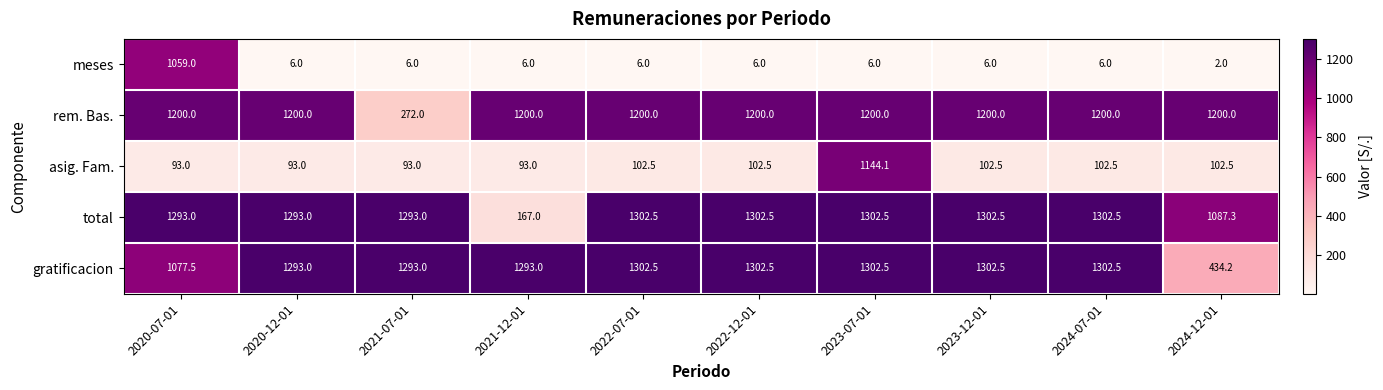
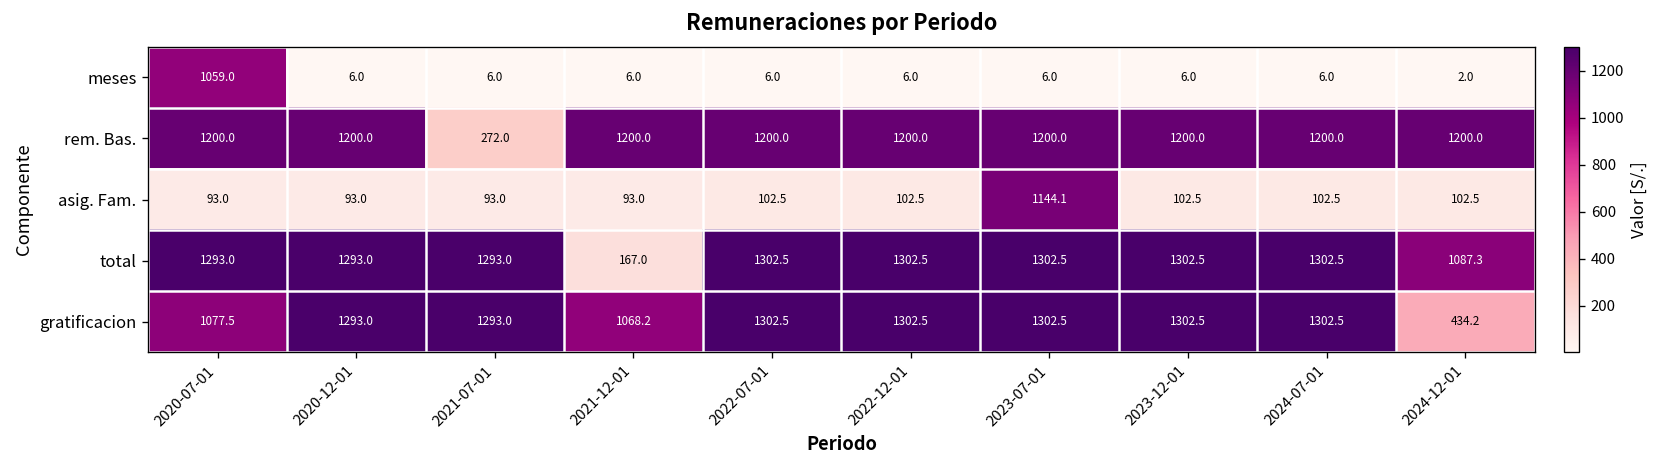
  {
    "meses": {
      "2020-07-01": 1059.0,
      "2020-12-01": 6.0,
      "2021-07-01": 6.0,
      "2021-12-01": 6.0,
      "2022-07-01": 6.0,
      "2022-12-01": 6.0,
      "2023-07-01": 6.0,
      "2023-12-01": 6.0,
      "2024-07-01": 6.0,
      "2024-12-01": 2.0
    },
    "rem. Bas.": {
      "2020-07-01": 1200.0,
      "2020-12-01": 1200.0,
      "2021-07-01": 272.0,
      "2021-12-01": 1200.0,
      "2022-07-01": 1200.0,
      "2022-12-01": 1200.0,
      "2023-07-01": 1200.0,
      "2023-12-01": 1200.0,
      "2024-07-01": 1200.0,
      "2024-12-01": 1200.0
    },
    "asig. Fam.": {
      "2020-07-01": 93.0,
      "2020-12-01": 93.0,
      "2021-07-01": 93.0,
      "2021-12-01": 93.0,
      "2022-07-01": 102.5,
      "2022-12-01": 102.5,
      "2023-07-01": 1144.1,
      "2023-12-01": 102.5,
      "2024-07-01": 102.5,
      "2024-12-01": 102.5
    },
    "total": {
      "2020-07-01": 1293.0,
      "2020-12-01": 1293.0,
      "2021-07-01": 1293.0,
      "2021-12-01": 167.0,
      "2022-07-01": 1302.5,
      "2022-12-01": 1302.5,
      "2023-07-01": 1302.5,
      "2023-12-01": 1302.5,
      "2024-07-01": 1302.5,
      "2024-12-01": 1087.3
    },
    "gratificacion": {
      "2020-07-01": 1077.5,
      "2020-12-01": 1293.0,
      "2021-07-01": 1293.0,
-     "2021-12-01": 1293.0,
+     "2021-12-01": 1068.2,
      "2022-07-01": 1302.5,
      "2022-12-01": 1302.5,
      "2023-07-01": 1302.5,
      "2023-12-01": 1302.5,
      "2024-07-01": 1302.5,
      "2024-12-01": 434.2
    }
  }
